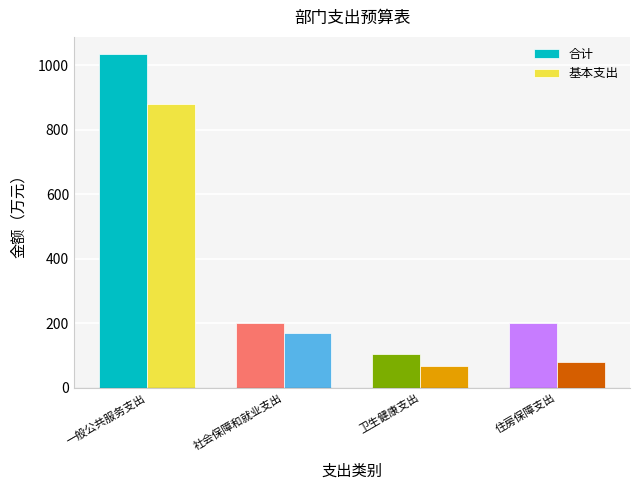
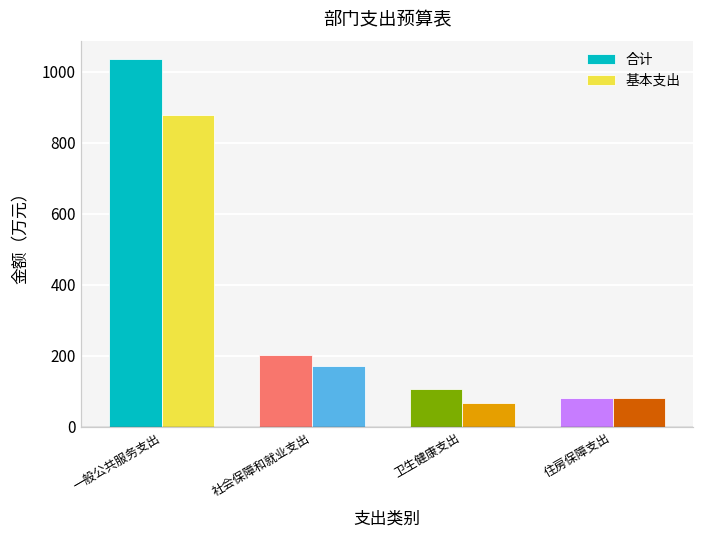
  {
    "合计": {
      "一般公共服务支出": 1040,
      "社会保障和就业支出": 200,
      "卫生健康支出": 110,
-     "住房保障支出": 200
+     "住房保障支出": 80
    },
    "基本支出": {
      "一般公共服务支出": 880,
      "社会保障和就业支出": 170,
      "卫生健康支出": 70,
      "住房保障支出": 80
    }
  }
